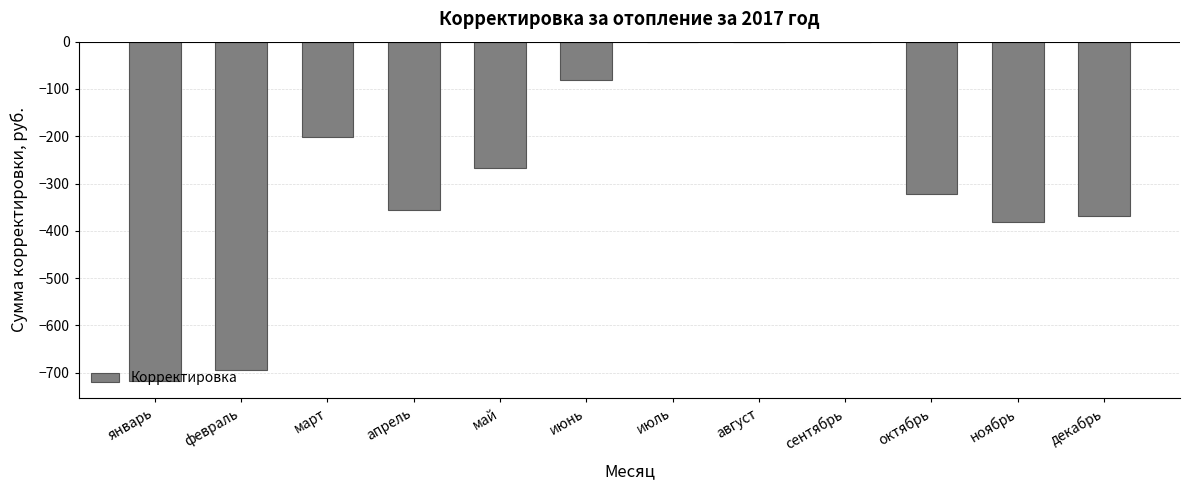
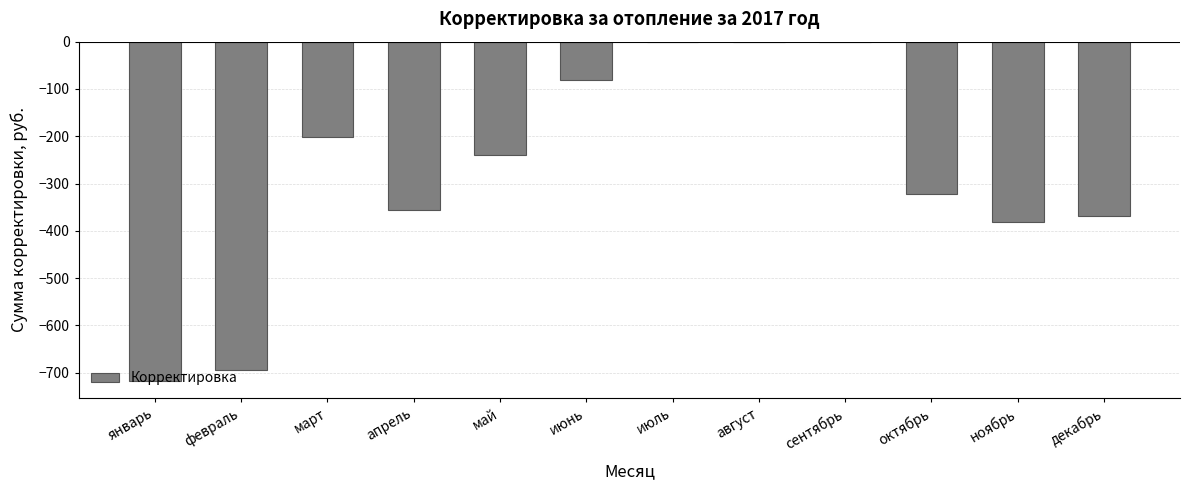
  {
    "январь": -720,
    "февраль": -690,
    "март": -200,
    "апрель": -360,
-   "май": -270,
+   "май": -240,
    "июнь": -80,
    "июль": 0,
    "август": 0,
    "сентябрь": 0,
    "октябрь": -320,
    "ноябрь": -380,
    "декабрь": -370
  }
